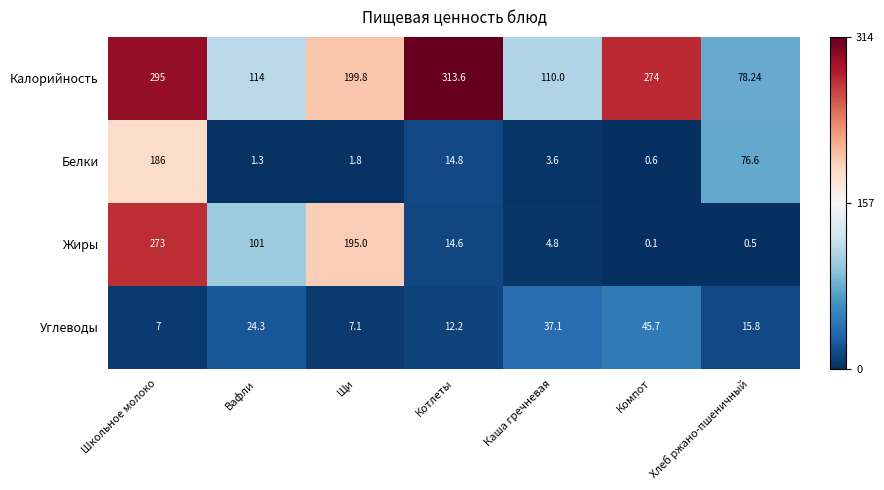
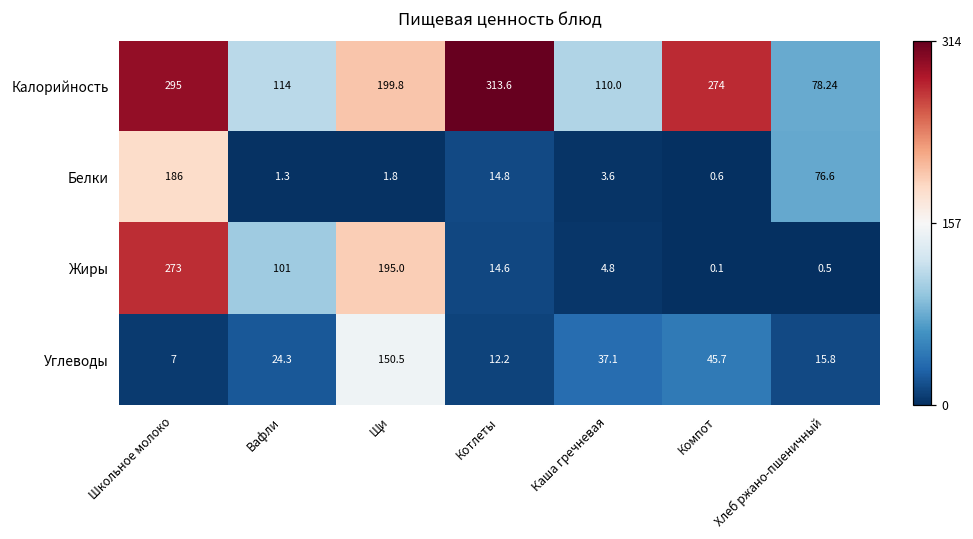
  {
    "Калорийность": {
      "Школьное молоко": 295,
      "Вафли": 114,
      "Щи": 199.8,
      "Котлеты": 313.6,
      "Каша гречневая": 110.0,
      "Компот": 274,
      "Хлеб ржано-пшеничный": 78.24
    },
    "Белки": {
      "Школьное молоко": 186,
      "Вафли": 1.3,
      "Щи": 1.8,
      "Котлеты": 14.8,
      "Каша гречневая": 3.6,
      "Компот": 0.6,
      "Хлеб ржано-пшеничный": 76.6
    },
    "Жиры": {
      "Школьное молоко": 273,
      "Вафли": 101,
      "Щи": 195.0,
      "Котлеты": 14.6,
      "Каша гречневая": 4.8,
      "Компот": 0.1,
      "Хлеб ржано-пшеничный": 0.5
    },
    "Углеводы": {
      "Школьное молоко": 7,
      "Вафли": 24.3,
-     "Щи": 7.1,
+     "Щи": 150.5,
      "Котлеты": 12.2,
      "Каша гречневая": 37.1,
      "Компот": 45.7,
      "Хлеб ржано-пшеничный": 15.8
    }
  }
